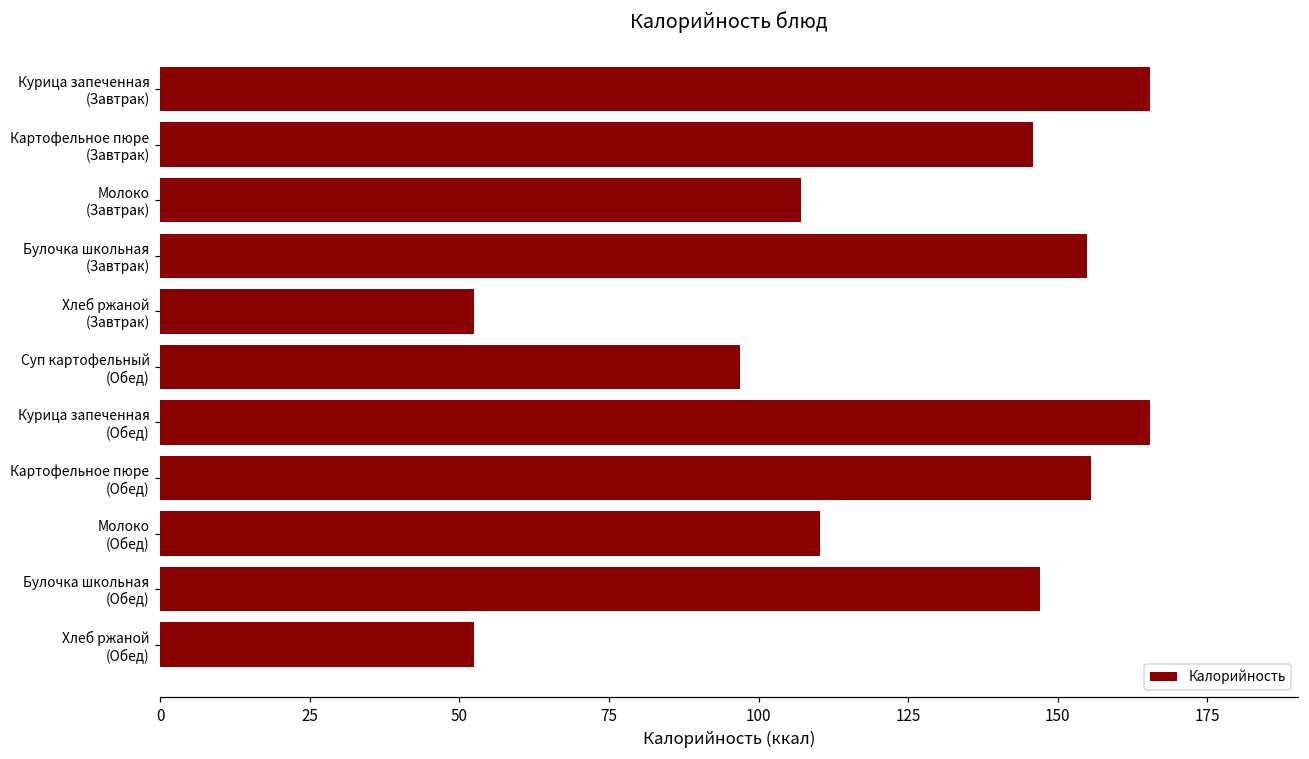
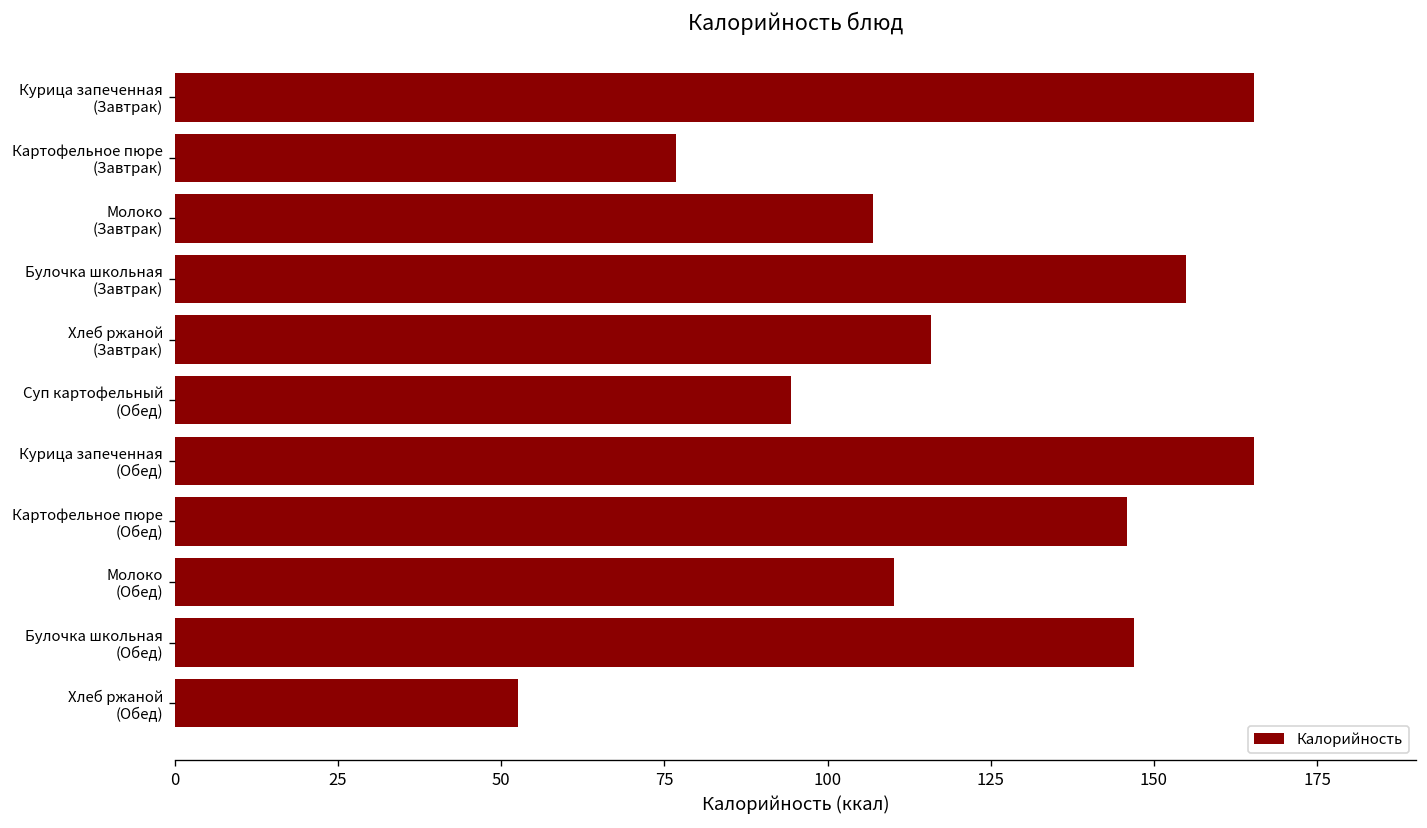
  {
    "Курица запеченная (Завтрак)": 165,
-   "Картофельное пюре (Завтрак)": 146,
+   "Картофельное пюре (Завтрак)": 77,
    "Молоко (Завтрак)": 107,
    "Булочка школьная (Завтрак)": 155,
-   "Хлеб ржаной (Завтрак)": 53,
-   "Суп картофельный (Обед)": 97,
+   "Хлеб ржаной (Завтрак)": 116,
+   "Суп картофельный (Обед)": 94,
    "Курица запеченная (Обед)": 165,
-   "Картофельное пюре (Обед)": 156,
+   "Картофельное пюре (Обед)": 146,
    "Молоко (Обед)": 110,
    "Булочка школьная (Обед)": 147,
    "Хлеб ржаной (Обед)": 53
  }
